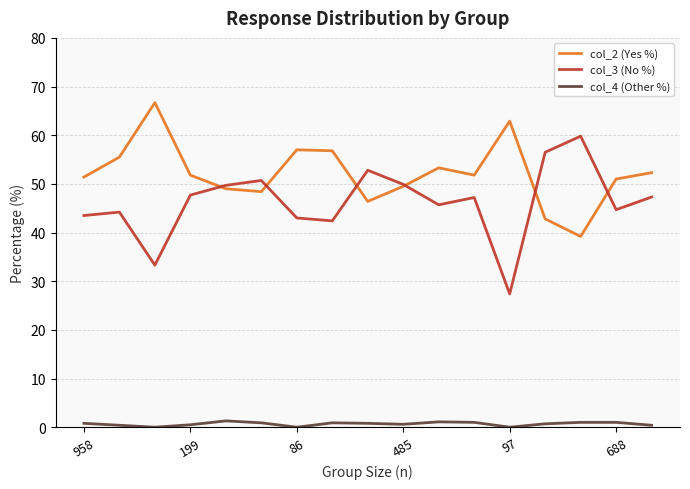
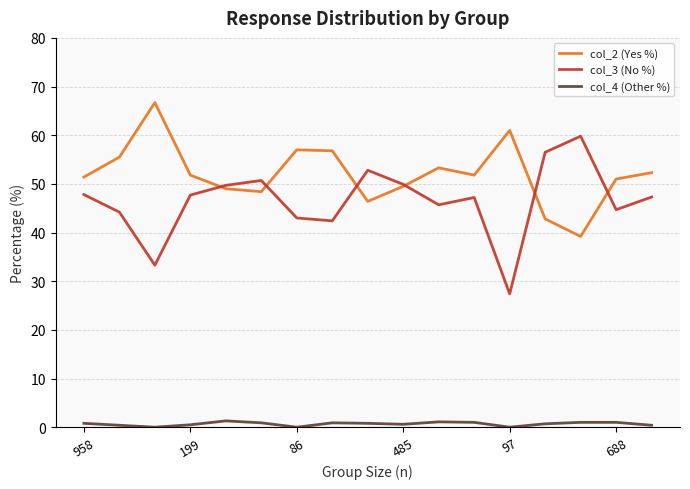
  {
    "col_2 (Yes %)": {
      "958": 51,
      "199": 52,
      "86": 57,
-     "97": 63,
+     "97": 61,
      "688": 51
    },
    "col_3 (No %)": {
-     "958": 44,
+     "958": 48,
      "199": 48,
      "86": 43,
      "97": 27,
      "688": 45
    },
    "col_4 (Other %)": {
      "958": 1,
      "199": 1,
      "86": 0,
      "485": 1,
      "97": 0,
      "688": 1
    }
  }
